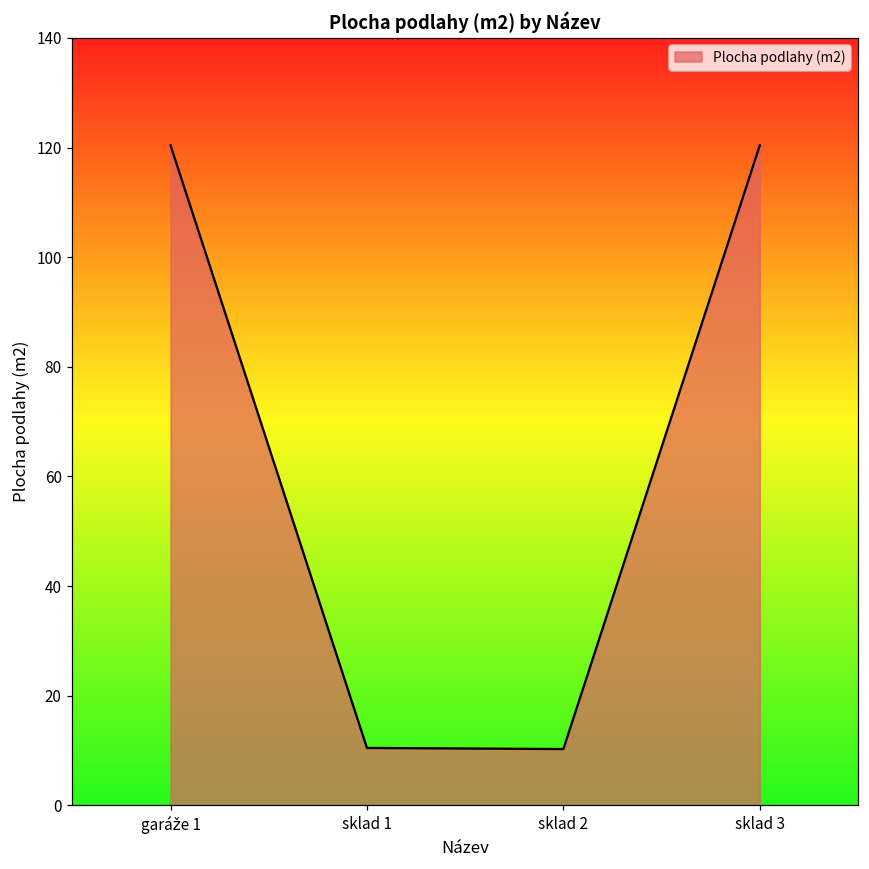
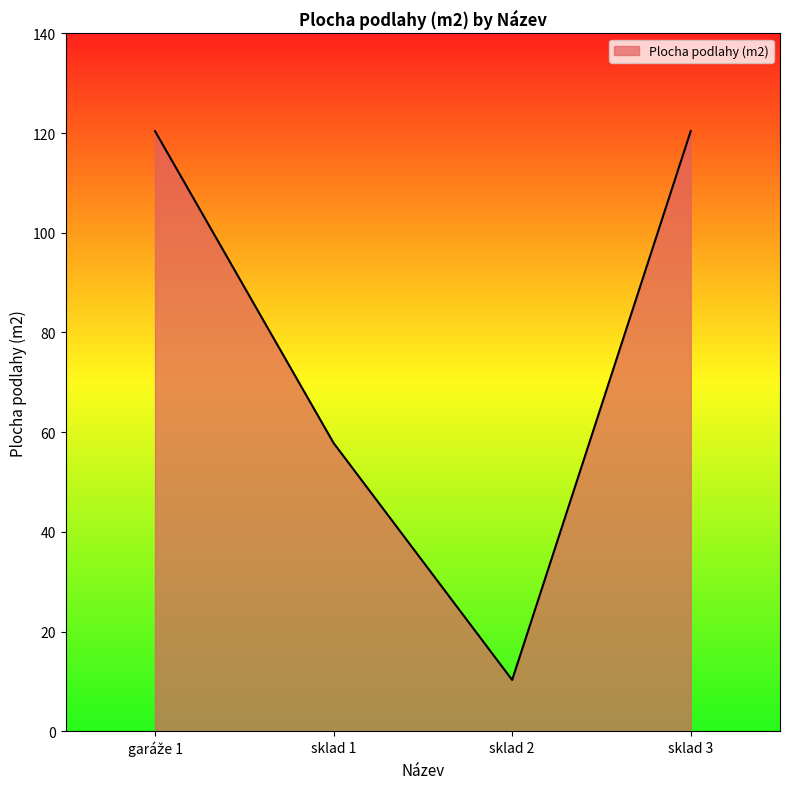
  {
    "garáže 1": 120,
-   "sklad 1": 10,
+   "sklad 1": 58,
    "sklad 2": 10,
    "sklad 3": 120
  }
